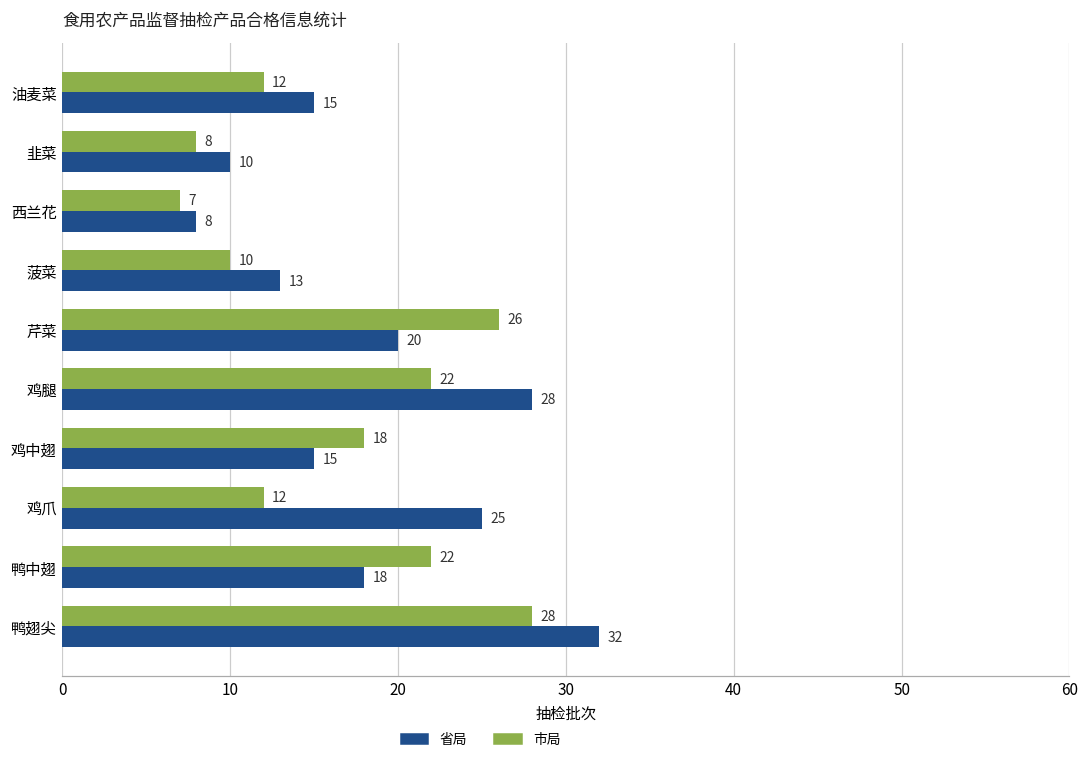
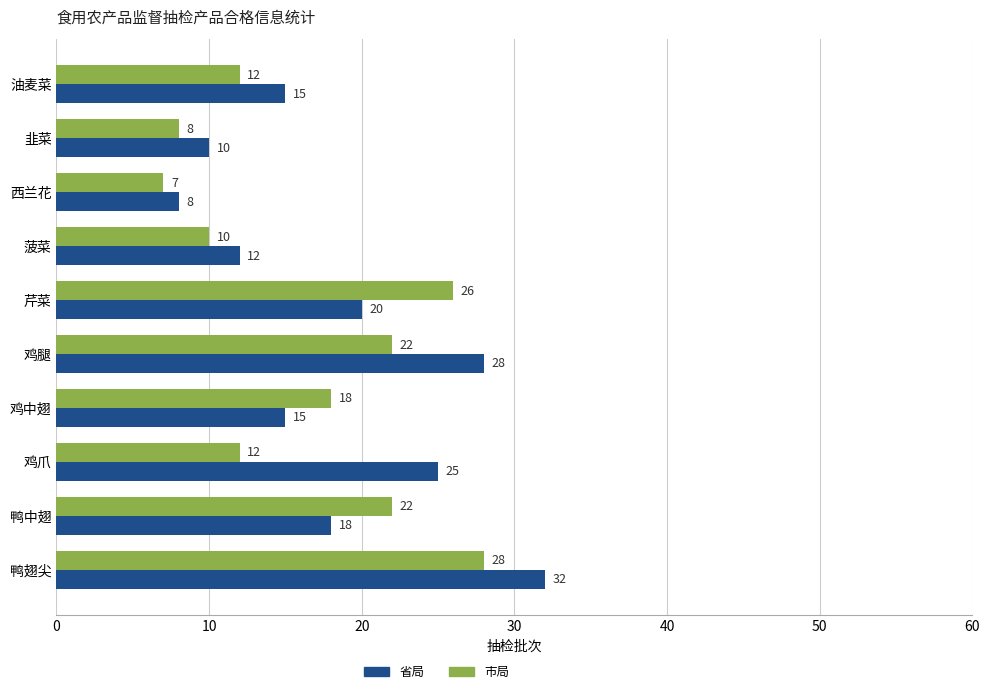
  {
    "省局": {
      "油麦菜": 15,
      "韭菜": 10,
      "西兰花": 8,
-     "菠菜": 13,
+     "菠菜": 12,
      "芹菜": 20,
      "鸡腿": 28,
      "鸡中翅": 15,
      "鸡爪": 25,
      "鸭中翅": 18,
      "鸭翅尖": 32
    },
    "市局": {
      "油麦菜": 12,
      "韭菜": 8,
      "西兰花": 7,
      "菠菜": 10,
      "芹菜": 26,
      "鸡腿": 22,
      "鸡中翅": 18,
      "鸡爪": 12,
      "鸭中翅": 22,
      "鸭翅尖": 28
    }
  }
